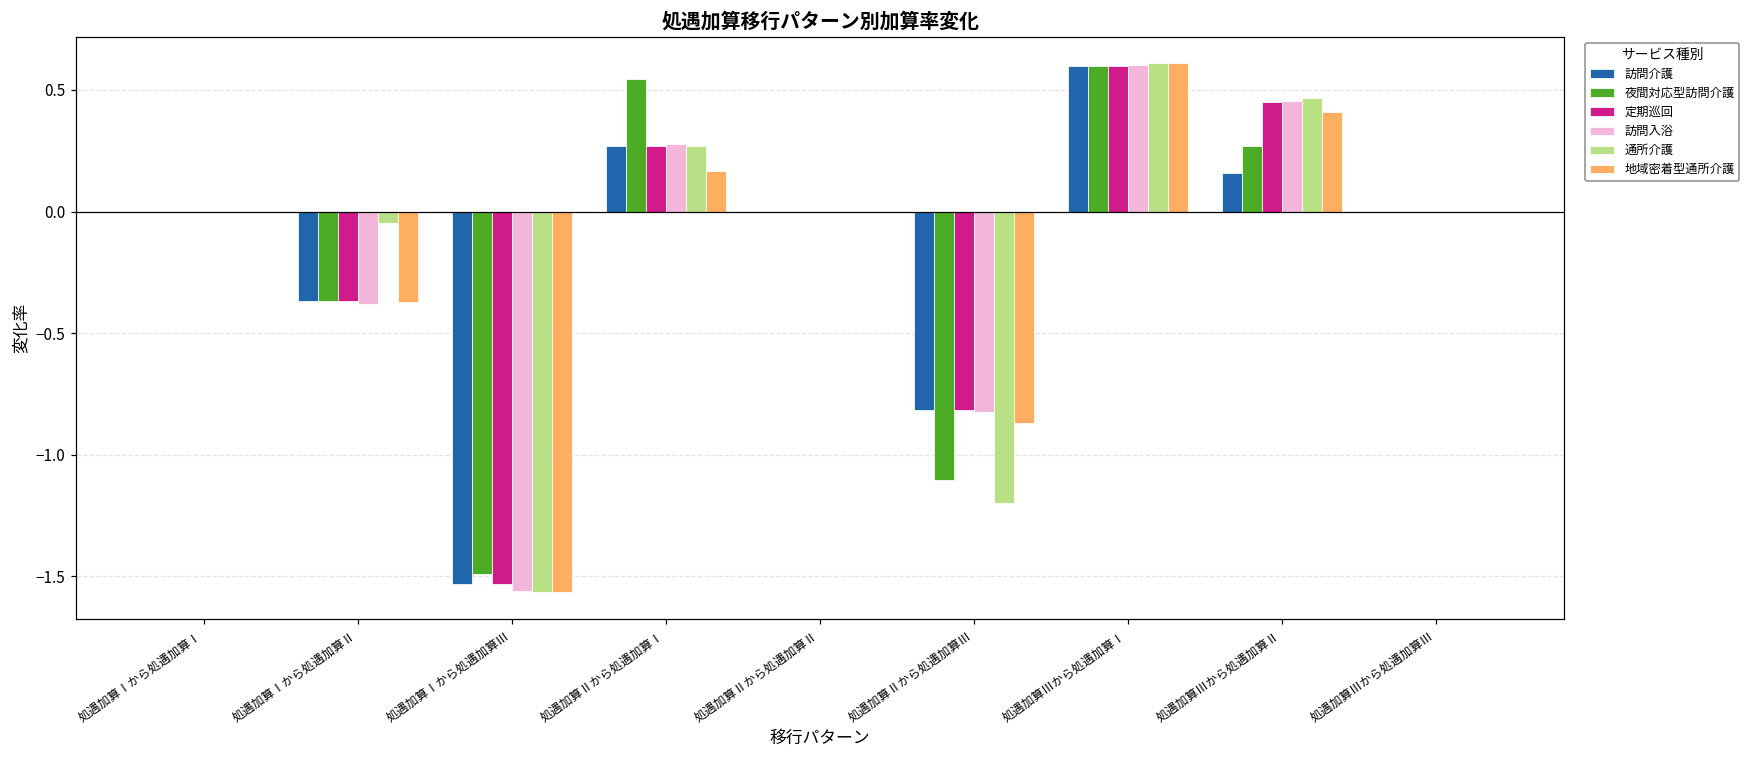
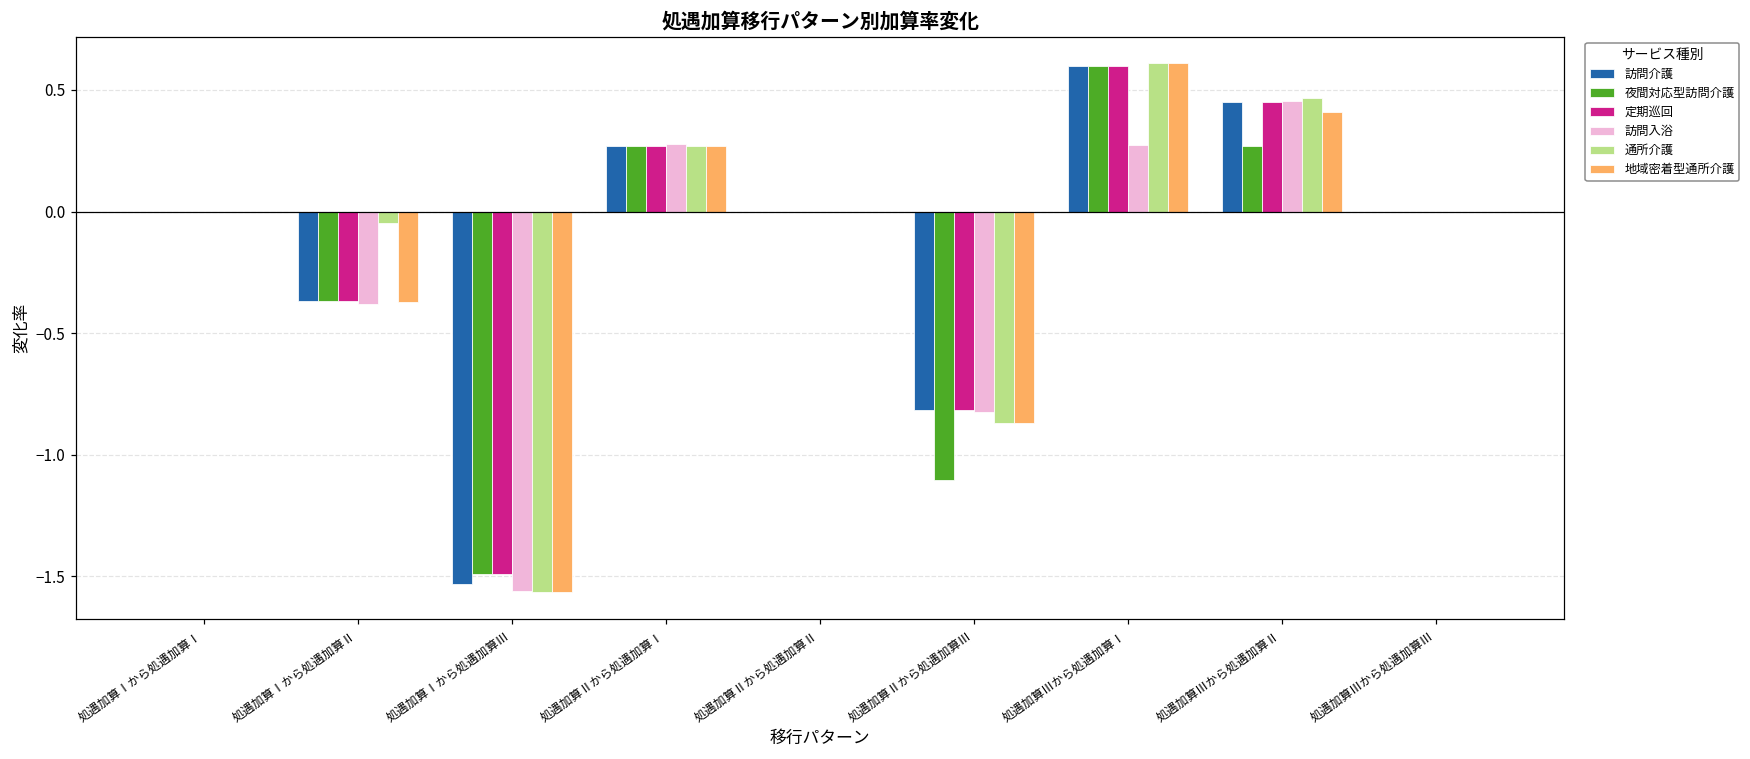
  {
    "訪問介護": {
      "処遇加算Ⅰから処遇加算Ⅰ": 0.00,
      "処遇加算Ⅰから処遇加算Ⅱ": -0.37,
      "処遇加算Ⅰから処遇加算Ⅲ": -1.53,
      "処遇加算Ⅱから処遇加算Ⅰ": 0.27,
      "処遇加算Ⅱから処遇加算Ⅱ": 0.00,
      "処遇加算Ⅱから処遇加算Ⅲ": -0.82,
      "処遇加算Ⅲから処遇加算Ⅰ": 0.60,
-     "処遇加算Ⅲから処遇加算Ⅱ": 0.16,
+     "処遇加算Ⅲから処遇加算Ⅱ": 0.45,
      "処遇加算Ⅲから処遇加算Ⅲ": 0.00
    },
    "夜間対応型訪問介護": {
      "処遇加算Ⅰから処遇加算Ⅰ": 0.00,
      "処遇加算Ⅰから処遇加算Ⅱ": -0.37,
      "処遇加算Ⅰから処遇加算Ⅲ": -1.49,
-     "処遇加算Ⅱから処遇加算Ⅰ": 0.54,
+     "処遇加算Ⅱから処遇加算Ⅰ": 0.27,
      "処遇加算Ⅱから処遇加算Ⅱ": 0.00,
      "処遇加算Ⅱから処遇加算Ⅲ": -1.10,
      "処遇加算Ⅲから処遇加算Ⅰ": 0.60,
      "処遇加算Ⅲから処遇加算Ⅱ": 0.27,
      "処遇加算Ⅲから処遇加算Ⅲ": 0.00
    },
    "定期巡回": {
      "処遇加算Ⅰから処遇加算Ⅰ": 0.00,
      "処遇加算Ⅰから処遇加算Ⅱ": -0.37,
-     "処遇加算Ⅰから処遇加算Ⅲ": -1.53,
+     "処遇加算Ⅰから処遇加算Ⅲ": -1.49,
      "処遇加算Ⅱから処遇加算Ⅰ": 0.27,
      "処遇加算Ⅱから処遇加算Ⅱ": 0.00,
      "処遇加算Ⅱから処遇加算Ⅲ": -0.82,
      "処遇加算Ⅲから処遇加算Ⅰ": 0.60,
      "処遇加算Ⅲから処遇加算Ⅱ": 0.45,
      "処遇加算Ⅲから処遇加算Ⅲ": 0.00
    },
    "訪問入浴": {
      "処遇加算Ⅰから処遇加算Ⅰ": 0.00,
      "処遇加算Ⅰから処遇加算Ⅱ": -0.38,
      "処遇加算Ⅰから処遇加算Ⅲ": -1.56,
      "処遇加算Ⅱから処遇加算Ⅰ": 0.28,
      "処遇加算Ⅱから処遇加算Ⅱ": 0.00,
      "処遇加算Ⅱから処遇加算Ⅲ": -0.83,
-     "処遇加算Ⅲから処遇加算Ⅰ": 0.60,
+     "処遇加算Ⅲから処遇加算Ⅰ": 0.28,
      "処遇加算Ⅲから処遇加算Ⅱ": 0.45,
      "処遇加算Ⅲから処遇加算Ⅲ": 0.00
    },
    "通所介護": {
      "処遇加算Ⅰから処遇加算Ⅰ": 0.00,
      "処遇加算Ⅰから処遇加算Ⅱ": -0.05,
      "処遇加算Ⅰから処遇加算Ⅲ": -1.57,
      "処遇加算Ⅱから処遇加算Ⅰ": 0.27,
      "処遇加算Ⅱから処遇加算Ⅱ": 0.00,
-     "処遇加算Ⅱから処遇加算Ⅲ": -1.20,
+     "処遇加算Ⅱから処遇加算Ⅲ": -0.87,
      "処遇加算Ⅲから処遇加算Ⅰ": 0.61,
      "処遇加算Ⅲから処遇加算Ⅱ": 0.47,
      "処遇加算Ⅲから処遇加算Ⅲ": 0.00
    },
    "地域密着型通所介護": {
      "処遇加算Ⅰから処遇加算Ⅰ": 0.00,
      "処遇加算Ⅰから処遇加算Ⅱ": -0.37,
      "処遇加算Ⅰから処遇加算Ⅲ": -1.57,
-     "処遇加算Ⅱから処遇加算Ⅰ": 0.17,
+     "処遇加算Ⅱから処遇加算Ⅰ": 0.27,
      "処遇加算Ⅱから処遇加算Ⅱ": 0.00,
      "処遇加算Ⅱから処遇加算Ⅲ": -0.87,
      "処遇加算Ⅲから処遇加算Ⅰ": 0.61,
      "処遇加算Ⅲから処遇加算Ⅱ": 0.41,
      "処遇加算Ⅲから処遇加算Ⅲ": 0.00
    }
  }
